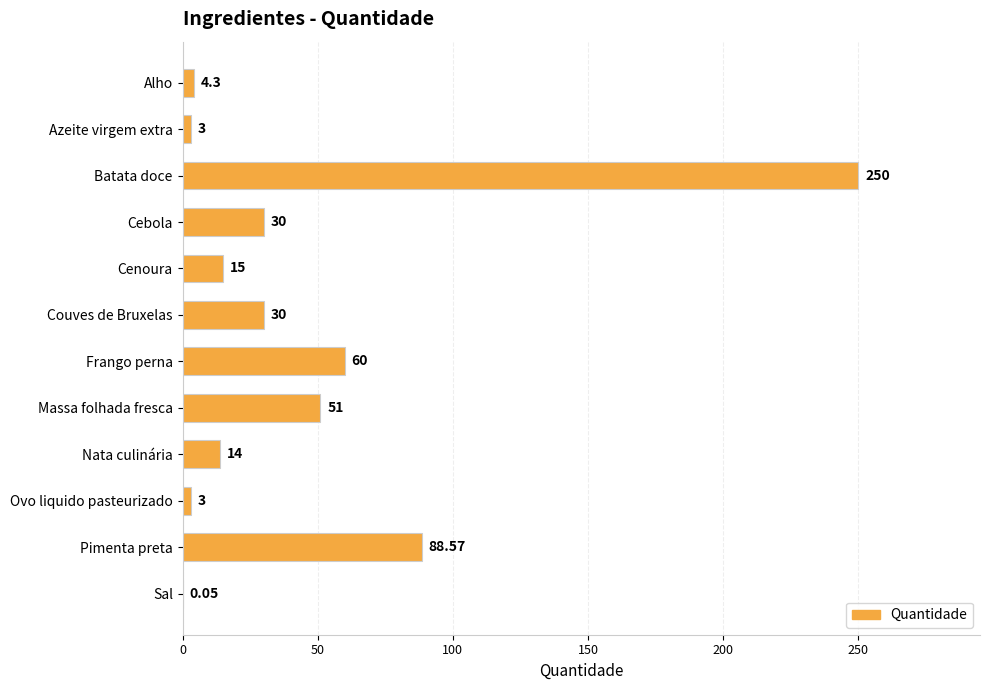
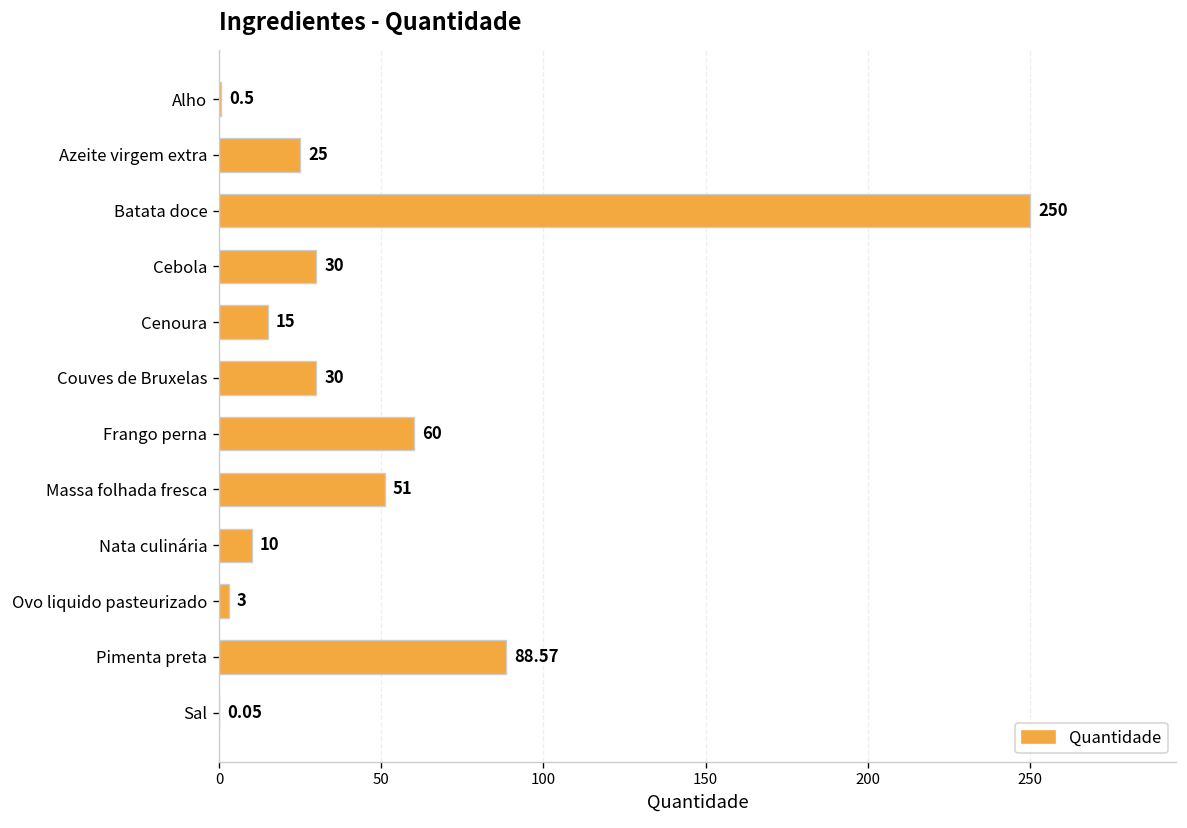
  {
-   "Alho": 4.3,
-   "Azeite virgem extra": 3,
+   "Alho": 0.5,
+   "Azeite virgem extra": 25,
    "Batata doce": 250,
    "Cebola": 30,
    "Cenoura": 15,
    "Couves de Bruxelas": 30,
    "Frango perna": 60,
    "Massa folhada fresca": 51,
-   "Nata culinária": 14,
+   "Nata culinária": 10,
    "Ovo liquido pasteurizado": 3,
    "Pimenta preta": 88.57,
    "Sal": 0.05
  }
